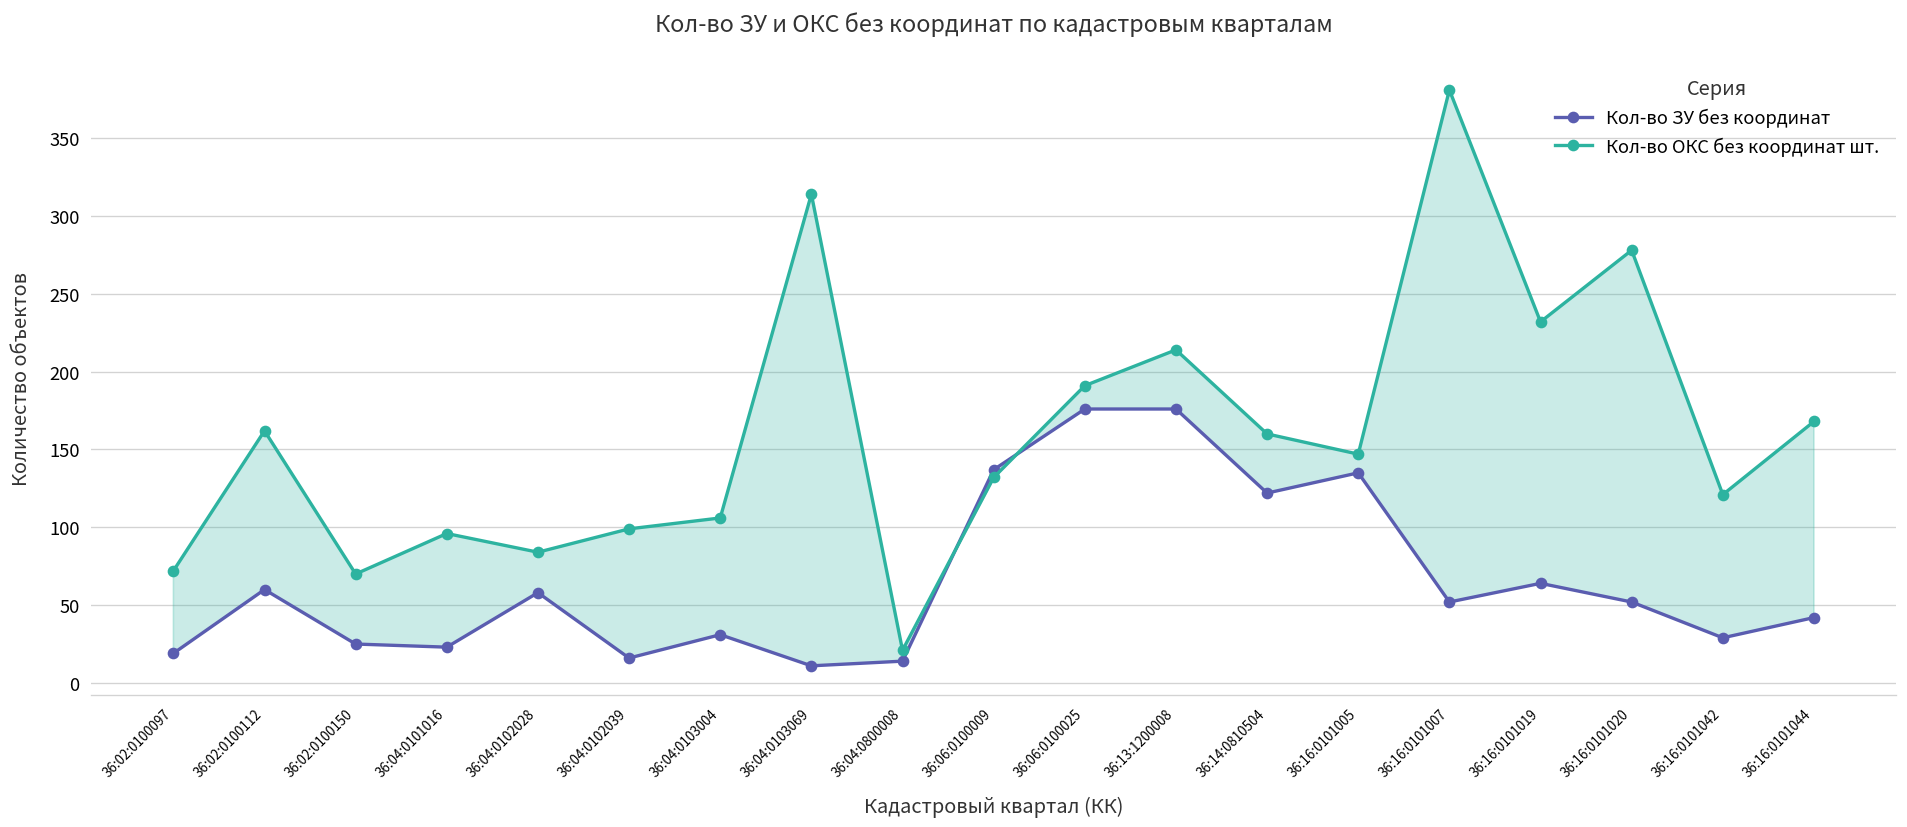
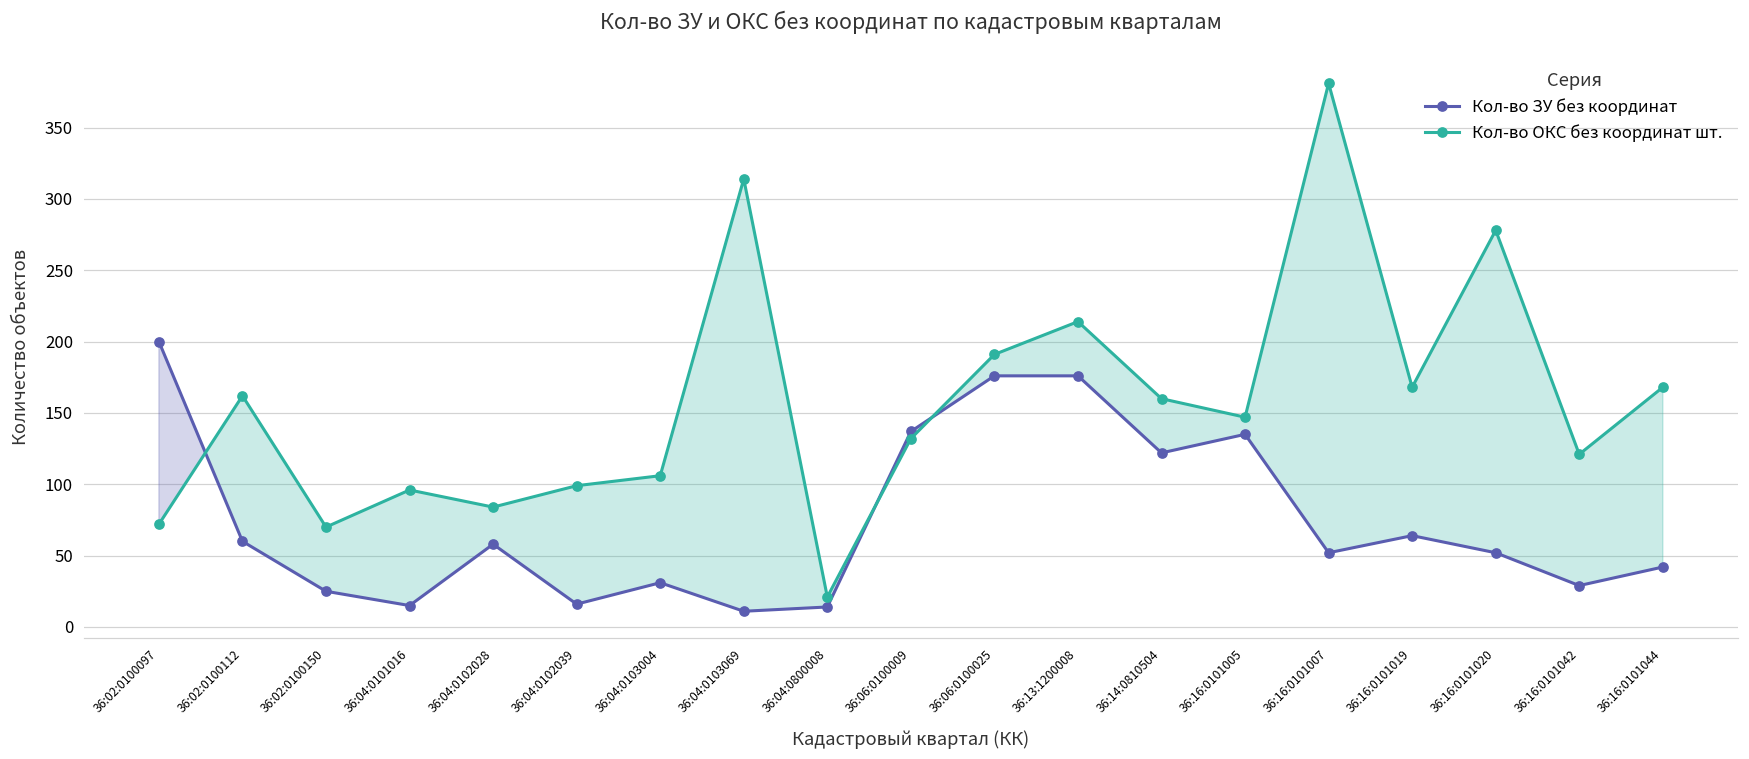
  {
    "Кол-во ЗУ без координат": {
-     "36:02:0100097": 19,
+     "36:02:0100097": 200,
      "36:02:0100112": 60,
      "36:02:0100150": 25,
-     "36:04:0101016": 23,
+     "36:04:0101016": 15,
      "36:04:0102028": 58,
      "36:04:0102039": 16,
      "36:04:0103004": 31,
      "36:04:0103069": 11,
      "36:04:0800008": 14,
      "36:06:0100009": 137,
      "36:06:0100025": 176,
      "36:13:1200008": 176,
      "36:14:0810504": 122,
      "36:16:0101005": 135,
      "36:16:0101007": 52,
      "36:16:0101019": 64,
      "36:16:0101020": 52,
      "36:16:0101042": 29,
      "36:16:0101044": 42
    },
    "Кол-во ОКС без координат шт.": {
      "36:02:0100097": 72,
      "36:02:0100112": 162,
      "36:02:0100150": 70,
      "36:04:0101016": 96,
      "36:04:0102028": 84,
      "36:04:0102039": 99,
      "36:04:0103004": 106,
      "36:04:0103069": 314,
      "36:04:0800008": 21,
      "36:06:0100009": 132,
      "36:06:0100025": 191,
      "36:13:1200008": 214,
      "36:14:0810504": 160,
      "36:16:0101005": 147,
      "36:16:0101007": 381,
-     "36:16:0101019": 232,
+     "36:16:0101019": 168,
      "36:16:0101020": 278,
      "36:16:0101042": 121,
      "36:16:0101044": 168
    }
  }
